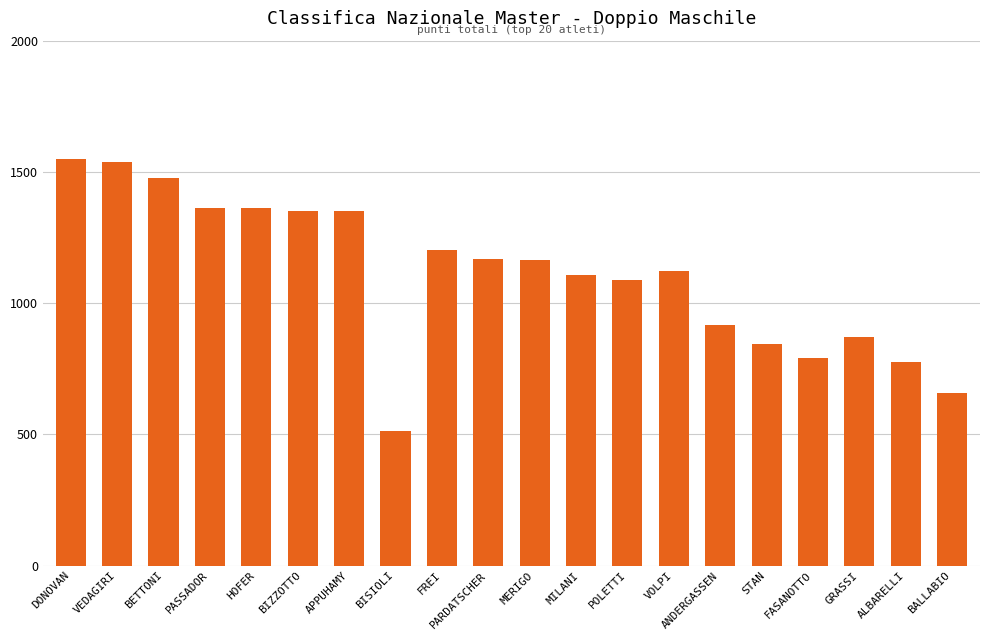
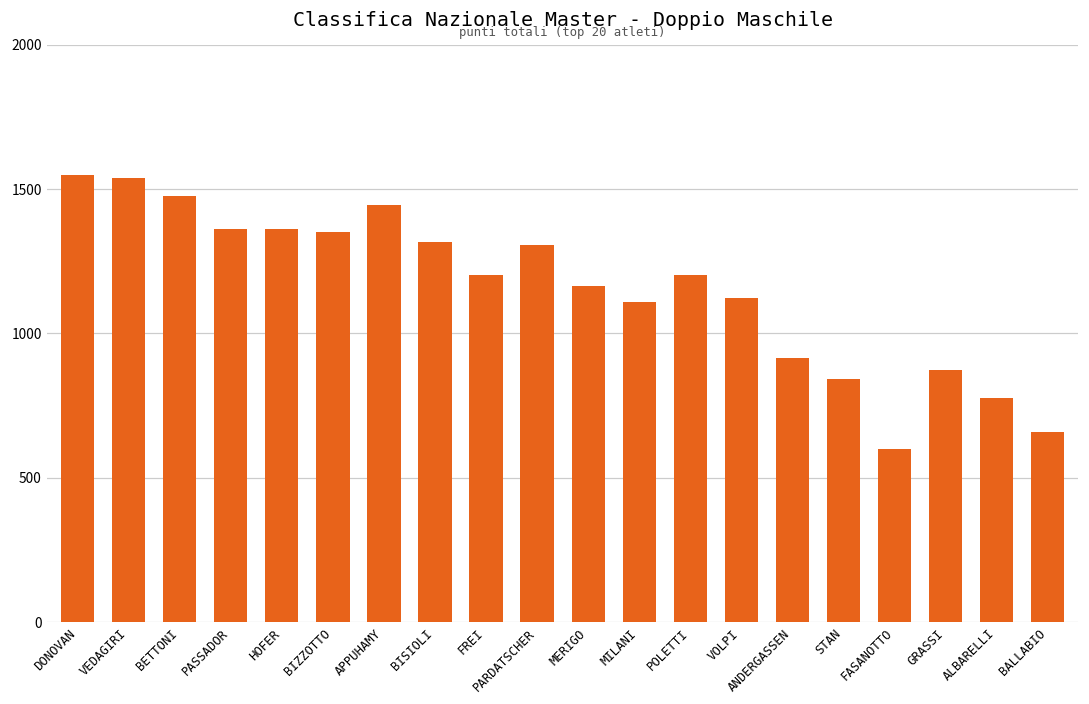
  {
    "DONOVAN": 1550,
    "VEDAGIRI": 1540,
    "BETTONI": 1480,
    "PASSADOR": 1360,
    "HOFER": 1360,
    "BIZZOTTO": 1350,
-   "APPUHAMY": 1350,
-   "BISIOLI": 510,
+   "APPUHAMY": 1440,
+   "BISIOLI": 1320,
    "FREI": 1200,
-   "PARDATSCHER": 1170,
+   "PARDATSCHER": 1310,
    "MERIGO": 1170,
    "MILANI": 1110,
-   "POLETTI": 1090,
+   "POLETTI": 1200,
    "VOLPI": 1120,
    "ANDERGASSEN": 920,
    "STAN": 840,
-   "FASANOTTO": 790,
+   "FASANOTTO": 600,
    "GRASSI": 870,
    "ALBARELLI": 780,
    "BALLABIO": 660
  }
